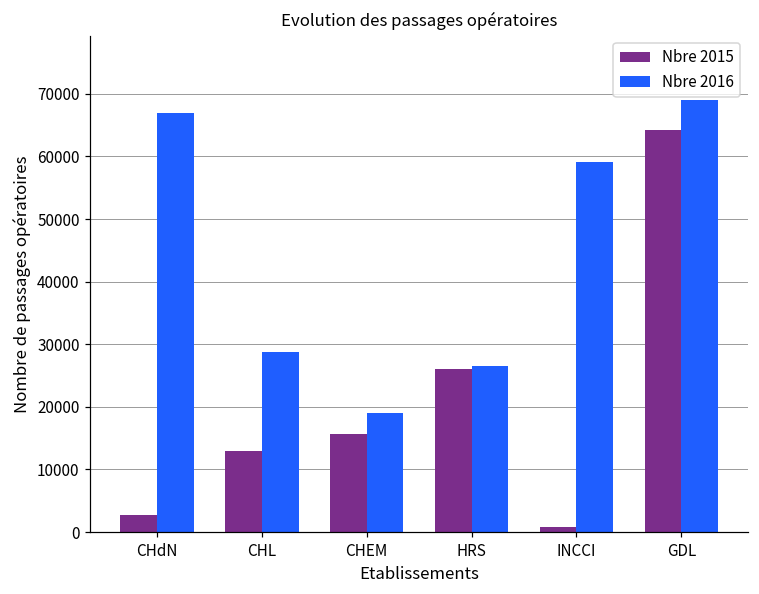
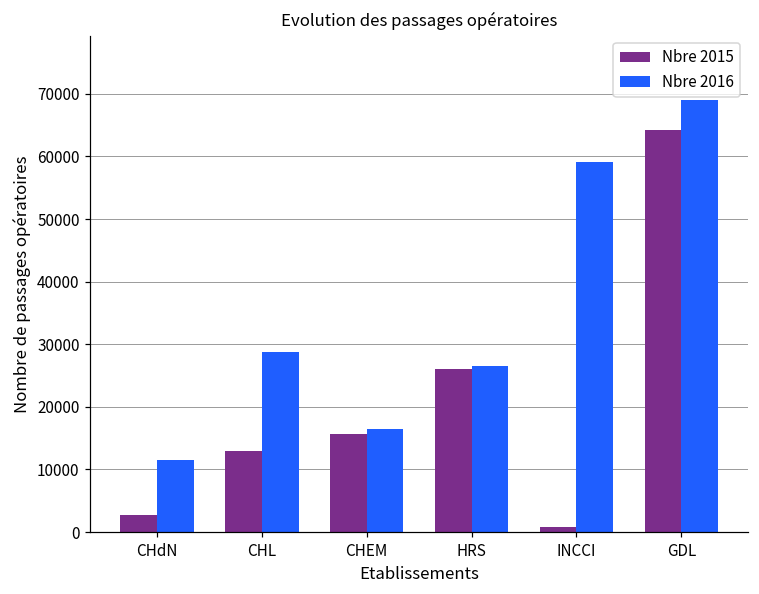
  {
    "Nbre 2015": {
      "CHdN": 3000,
      "CHL": 13000,
      "CHEM": 16000,
      "HRS": 26000,
      "INCCI": 1000,
      "GDL": 64000
    },
    "Nbre 2016": {
-     "CHdN": 67000,
+     "CHdN": 11000,
      "CHL": 29000,
-     "CHEM": 19000,
+     "CHEM": 16000,
      "HRS": 27000,
      "INCCI": 59000,
      "GDL": 69000
    }
  }
